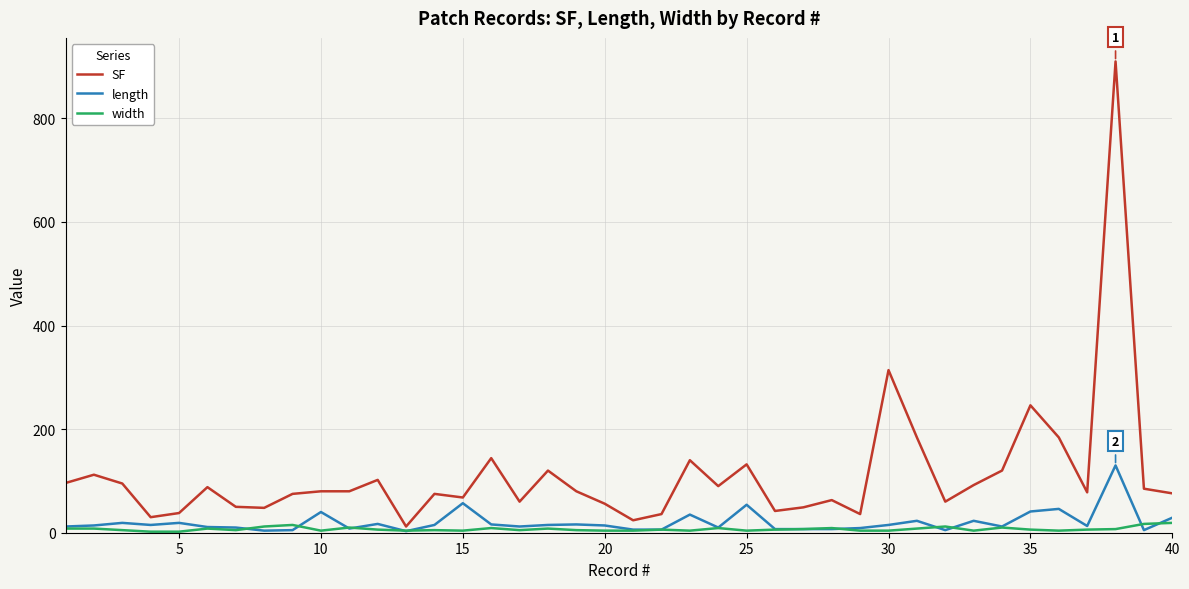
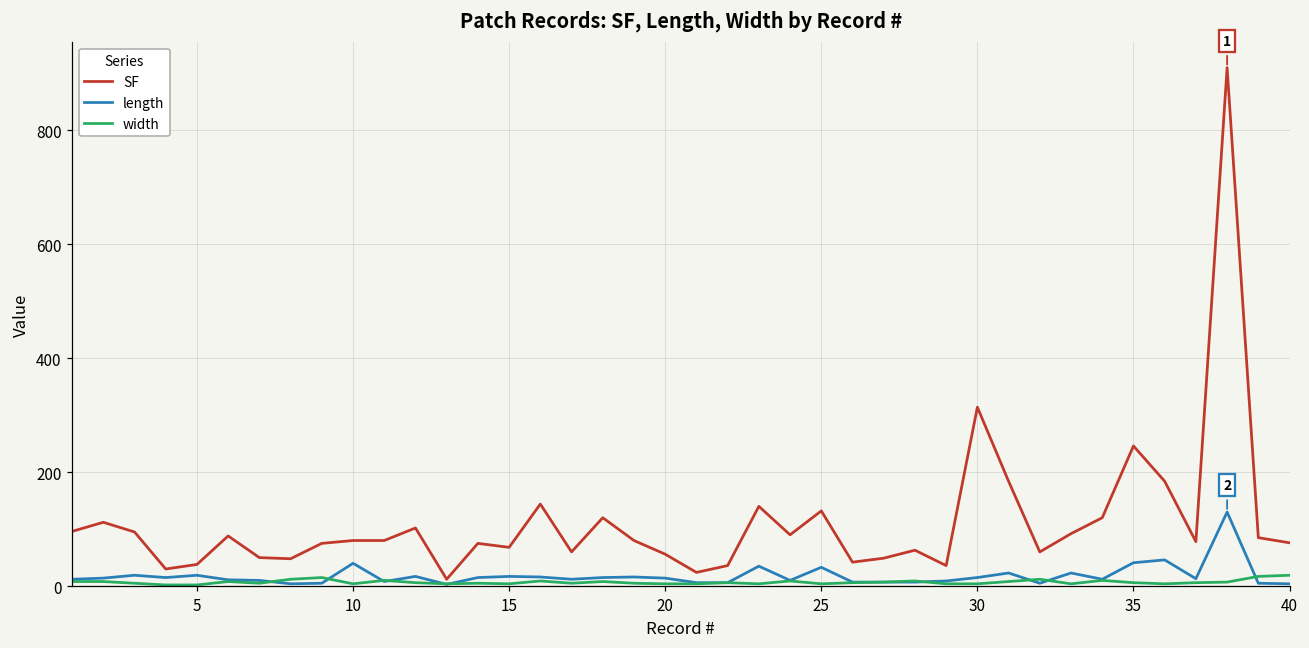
  {
    "SF": {
      "5": 40,
      "10": 80,
      "15": 70,
      "20": 60,
      "25": 130,
      "30": 310,
      "35": 250,
      "40": 80
    },
    "length": {
      "5": 20,
      "10": 40,
-     "15": 60,
+     "15": 20,
      "20": 10,
-     "25": 50,
+     "25": 30,
      "30": 20,
      "35": 40,
-     "40": 30
+     "40": 0
    },
    "width": {
      "5": 0,
      "10": 0,
      "15": 0,
      "20": 0,
      "25": 0,
      "30": 0,
      "35": 10,
      "40": 20
    }
  }
